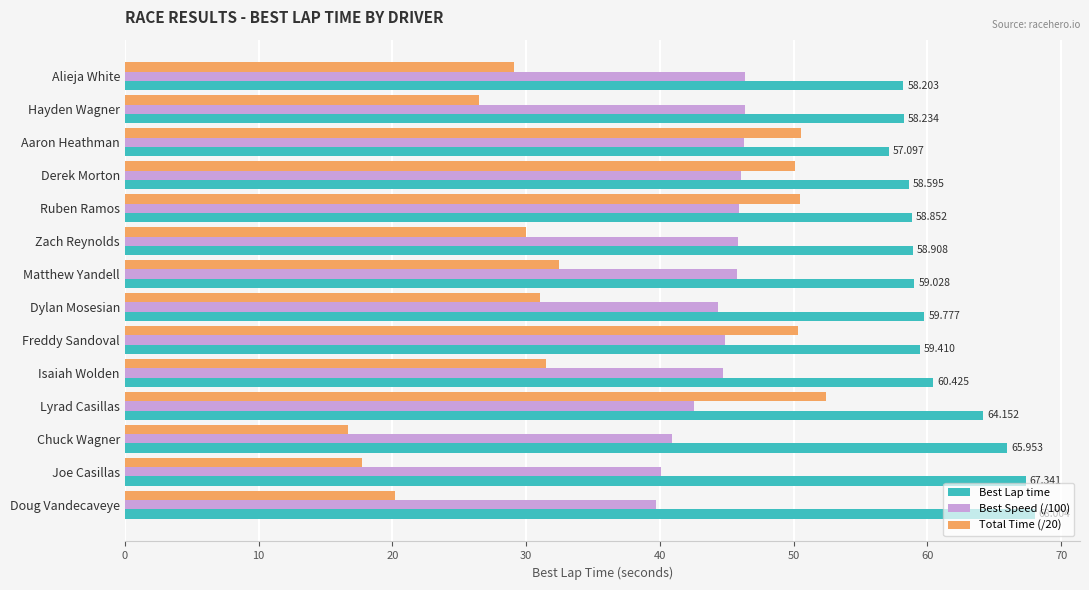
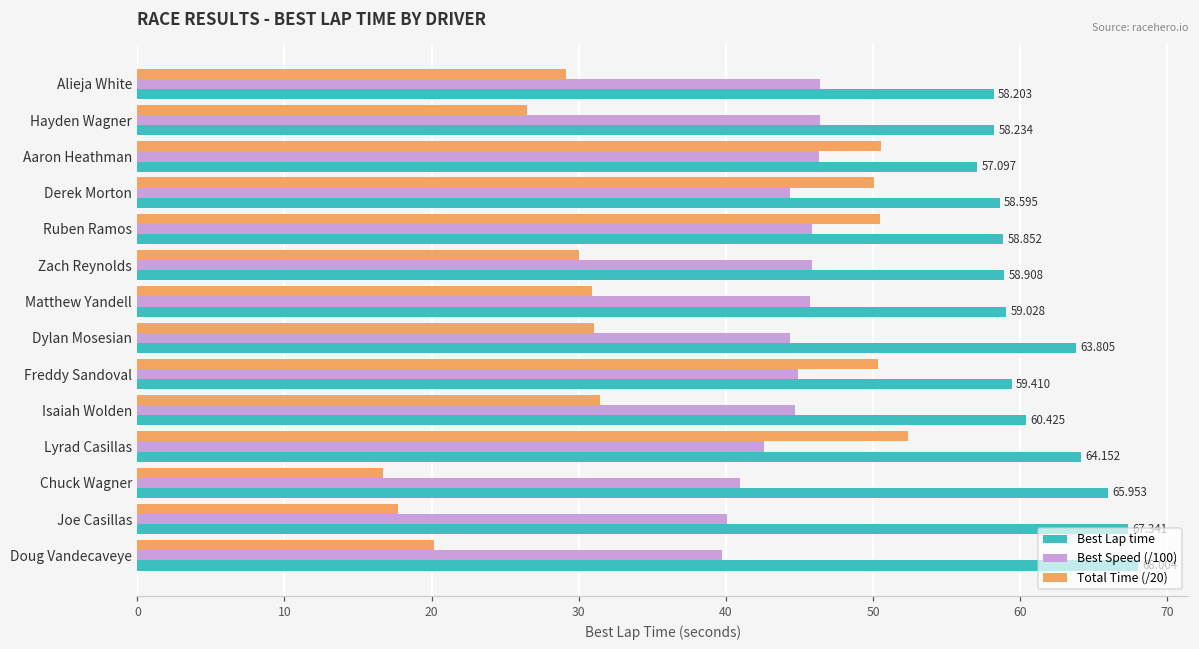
  {
    "Best Lap time": {
      "Alieja White": 58.203,
      "Hayden Wagner": 58.234,
      "Aaron Heathman": 57.097,
      "Derek Morton": 58.595,
      "Ruben Ramos": 58.852,
      "Zach Reynolds": 58.908,
      "Matthew Yandell": 59.028,
-     "Dylan Mosesian": 59.777,
+     "Dylan Mosesian": 63.805,
      "Freddy Sandoval": 59.410,
      "Isaiah Wolden": 60.425,
      "Lyrad Casillas": 64.152,
      "Chuck Wagner": 65.953
    },
    "Best Speed (/100)": {
      "Alieja White": 46.4,
      "Hayden Wagner": 46.4,
      "Aaron Heathman": 46.3,
-     "Derek Morton": 46.1,
+     "Derek Morton": 44.3,
      "Ruben Ramos": 45.9,
      "Zach Reynolds": 45.8,
      "Matthew Yandell": 45.7,
      "Dylan Mosesian": 44.4,
      "Freddy Sandoval": 44.9,
      "Isaiah Wolden": 44.7,
      "Lyrad Casillas": 42.6,
      "Chuck Wagner": 40.9,
      "Joe Casillas": 40.1,
      "Doug Vandecaveye": 39.7
    },
    "Total Time (/20)": {
      "Alieja White": 29.1,
      "Hayden Wagner": 26.5,
      "Aaron Heathman": 50.6,
      "Derek Morton": 50.1,
      "Ruben Ramos": 50.5,
      "Zach Reynolds": 30.0,
-     "Matthew Yandell": 32.4,
+     "Matthew Yandell": 30.9,
      "Dylan Mosesian": 31.0,
      "Freddy Sandoval": 50.3,
      "Isaiah Wolden": 31.4,
      "Lyrad Casillas": 52.4,
      "Chuck Wagner": 16.7,
      "Joe Casillas": 17.7,
      "Doug Vandecaveye": 20.2
    }
  }
